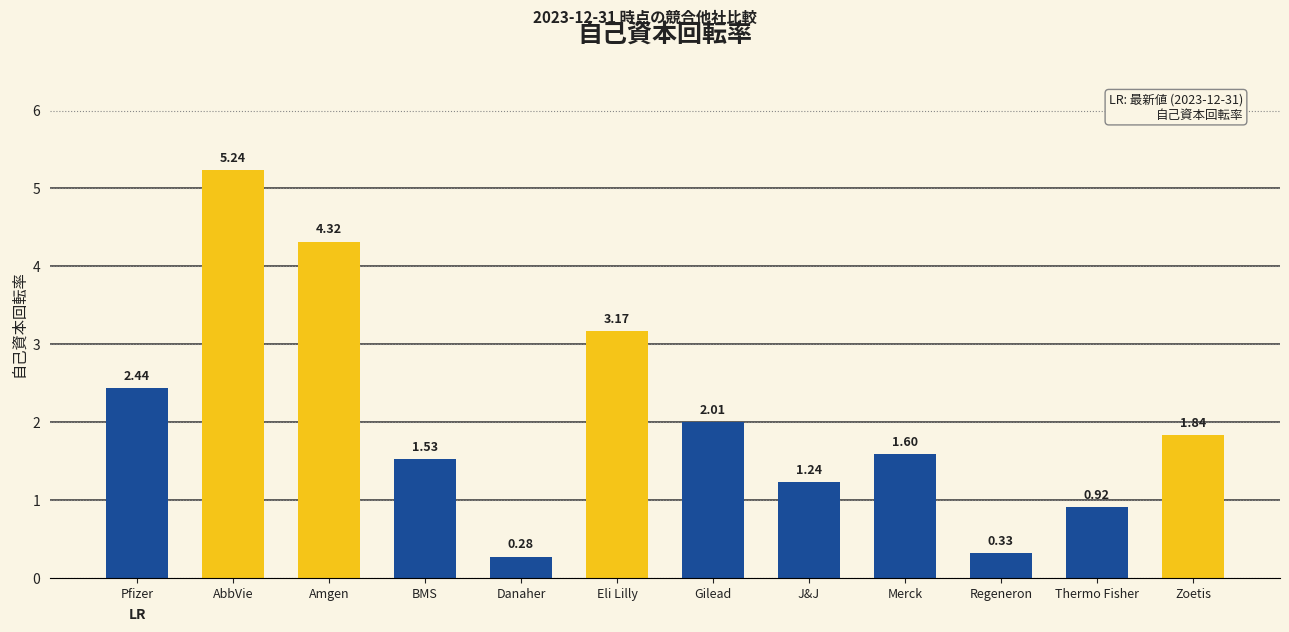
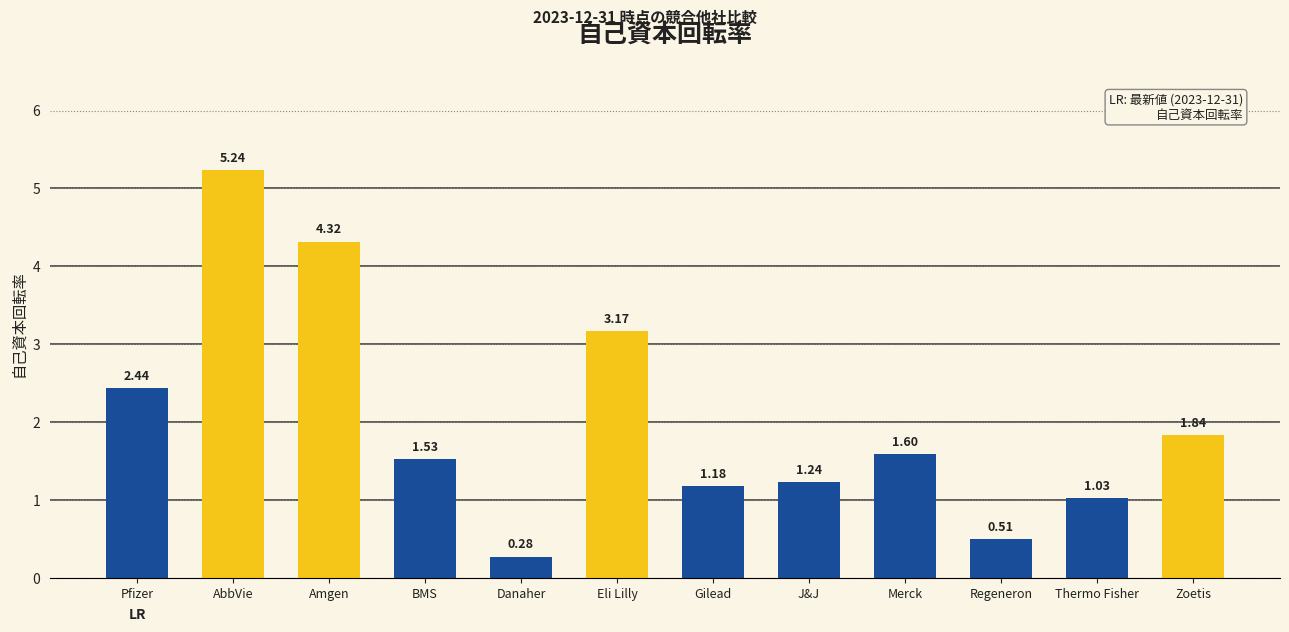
  {
    "Pfizer": 2.44,
    "AbbVie": 5.24,
    "Amgen": 4.32,
    "BMS": 1.53,
    "Danaher": 0.28,
    "Eli Lilly": 3.17,
-   "Gilead": 2.01,
+   "Gilead": 1.18,
    "J&J": 1.24,
    "Merck": 1.60,
-   "Regeneron": 0.33,
-   "Thermo Fisher": 0.92,
+   "Regeneron": 0.51,
+   "Thermo Fisher": 1.03,
    "Zoetis": 1.84
  }
